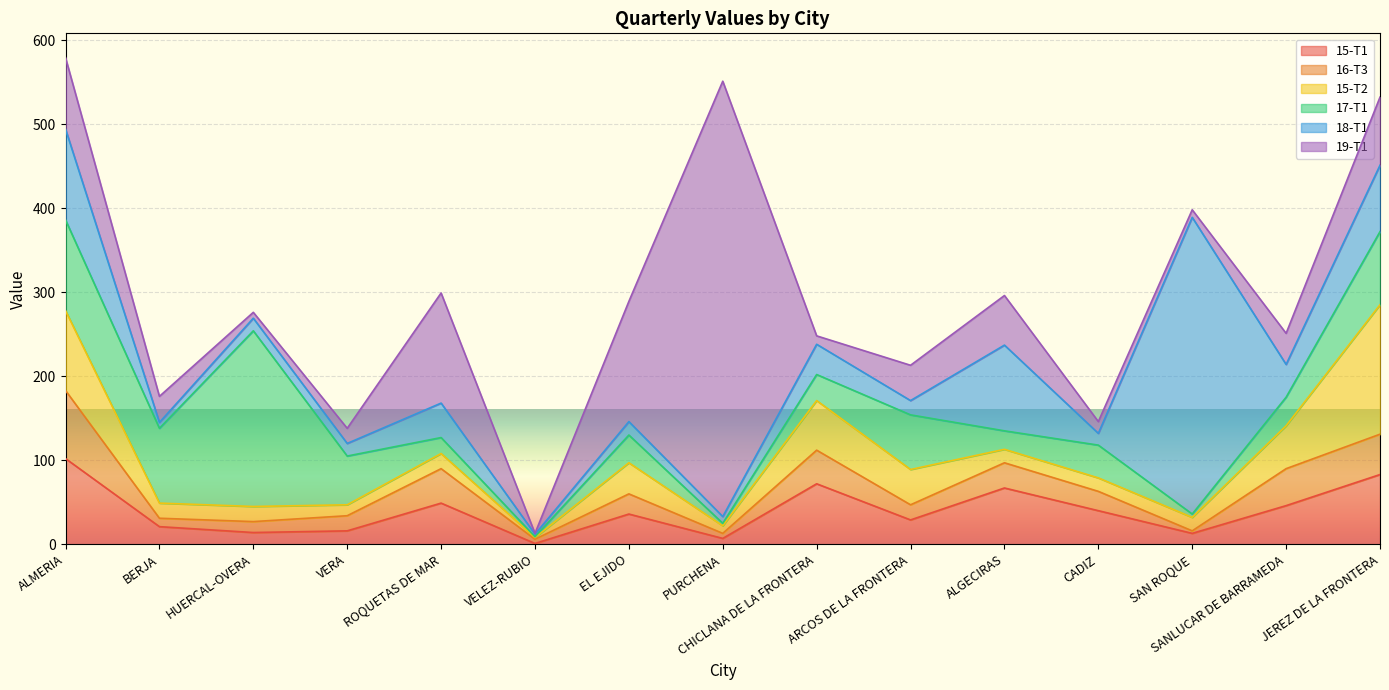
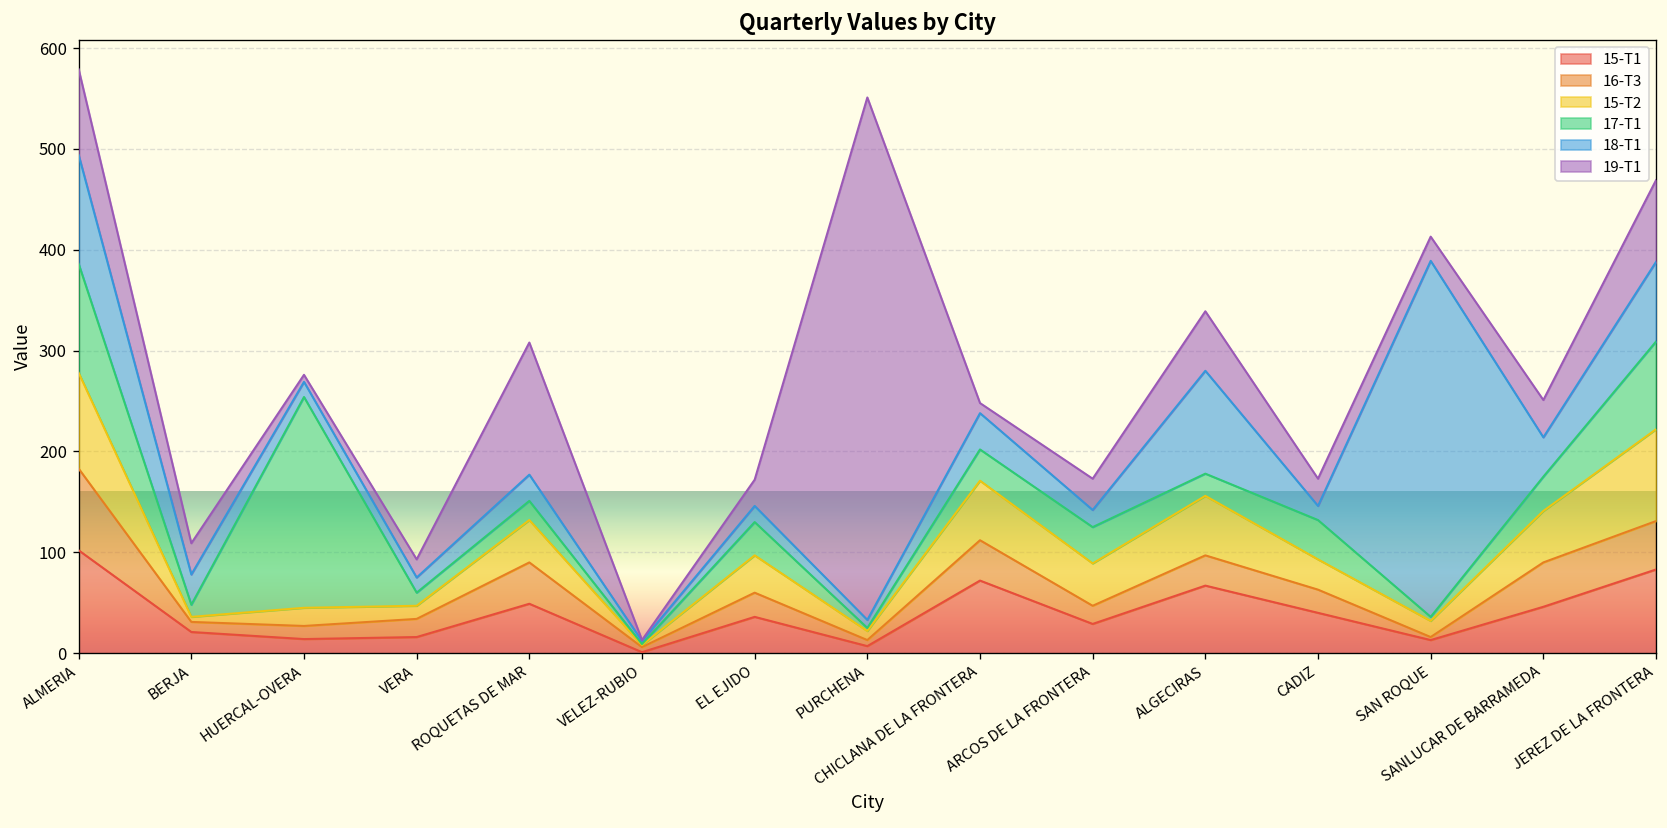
  {
    "15-T2": {
      "ALMERIA": 100,
-     "BERJA": 20,
+     "BERJA": 10,
      "HUERCAL-OVERA": 20,
      "VERA": 10,
-     "ROQUETAS DE MAR": 20,
+     "ROQUETAS DE MAR": 40,
      "EL EJIDO": 40,
      "CHICLANA DE LA FRONTERA": 60,
      "ARCOS DE LA FRONTERA": 40,
-     "ALGECIRAS": 20,
-     "CADIZ": 20,
+     "ALGECIRAS": 60,
+     "CADIZ": 30,
      "SAN ROQUE": 20,
      "SANLUCAR DE BARRAMEDA": 50,
-     "JEREZ DE LA FRONTERA": 150
+     "JEREZ DE LA FRONTERA": 90
    },
    "17-T1": {
      "ALMERIA": 110,
-     "BERJA": 90,
+     "BERJA": 10,
      "HUERCAL-OVERA": 210,
-     "VERA": 60,
+     "VERA": 10,
      "ROQUETAS DE MAR": 20,
      "EL EJIDO": 30,
      "CHICLANA DE LA FRONTERA": 30,
-     "ARCOS DE LA FRONTERA": 70,
+     "ARCOS DE LA FRONTERA": 40,
      "ALGECIRAS": 20,
      "CADIZ": 40,
      "SAN ROQUE": 0,
      "SANLUCAR DE BARRAMEDA": 30,
      "JEREZ DE LA FRONTERA": 90
    },
    "18-T1": {
      "ALMERIA": 110,
-     "BERJA": 10,
+     "BERJA": 30,
      "HUERCAL-OVERA": 20,
      "VERA": 20,
-     "ROQUETAS DE MAR": 40,
+     "ROQUETAS DE MAR": 30,
      "EL EJIDO": 20,
      "PURCHENA": 10,
      "CHICLANA DE LA FRONTERA": 40,
      "ARCOS DE LA FRONTERA": 20,
      "ALGECIRAS": 100,
      "CADIZ": 10,
      "SAN ROQUE": 350,
      "SANLUCAR DE BARRAMEDA": 40,
      "JEREZ DE LA FRONTERA": 80
    },
    "19-T1": {
      "ALMERIA": 90,
      "BERJA": 30,
      "HUERCAL-OVERA": 10,
      "VERA": 20,
      "ROQUETAS DE MAR": 130,
-     "EL EJIDO": 140,
+     "EL EJIDO": 30,
      "PURCHENA": 520,
      "CHICLANA DE LA FRONTERA": 10,
-     "ARCOS DE LA FRONTERA": 40,
+     "ARCOS DE LA FRONTERA": 30,
      "ALGECIRAS": 60,
-     "CADIZ": 10,
-     "SAN ROQUE": 10,
+     "CADIZ": 30,
+     "SAN ROQUE": 20,
      "SANLUCAR DE BARRAMEDA": 40,
      "JEREZ DE LA FRONTERA": 80
    }
  }
